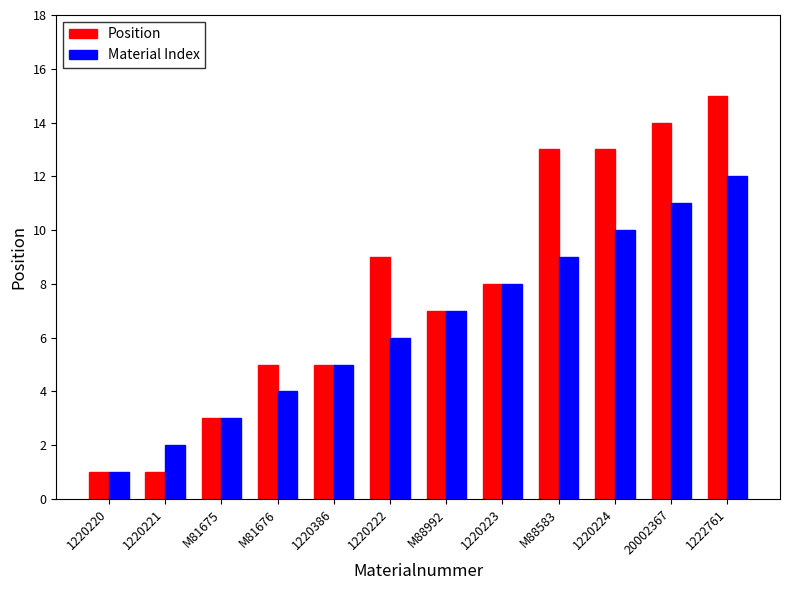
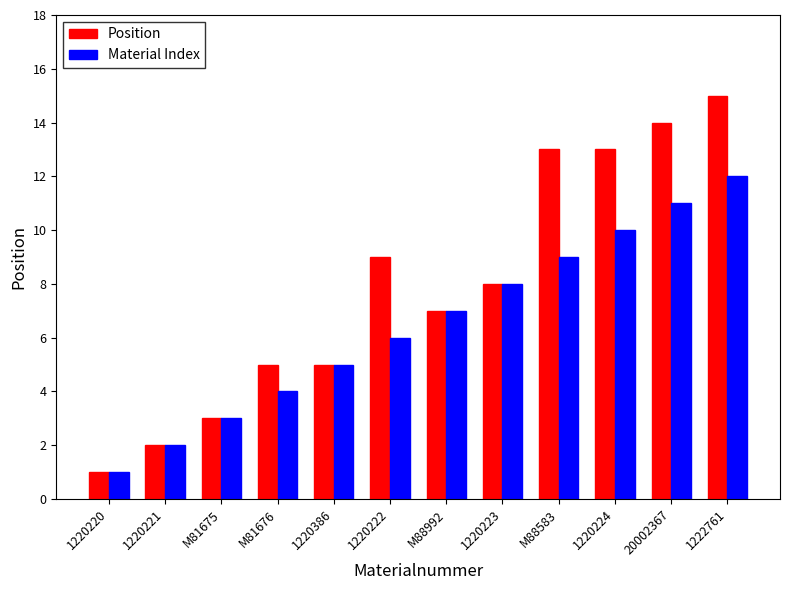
  {
    "Position": {
      "1220220": 1,
-     "1220221": 1,
+     "1220221": 2,
      "M81675": 3,
      "M81676": 5,
      "1220386": 5,
      "1220222": 9,
      "M88992": 7,
      "1220223": 8,
      "M88583": 13,
      "1220224": 13,
      "20002367": 14,
      "1222761": 15
    },
    "Material Index": {
      "1220220": 1,
      "1220221": 2,
      "M81675": 3,
      "M81676": 4,
      "1220386": 5,
      "1220222": 6,
      "M88992": 7,
      "1220223": 8,
      "M88583": 9,
      "1220224": 10,
      "20002367": 11,
      "1222761": 12
    }
  }
